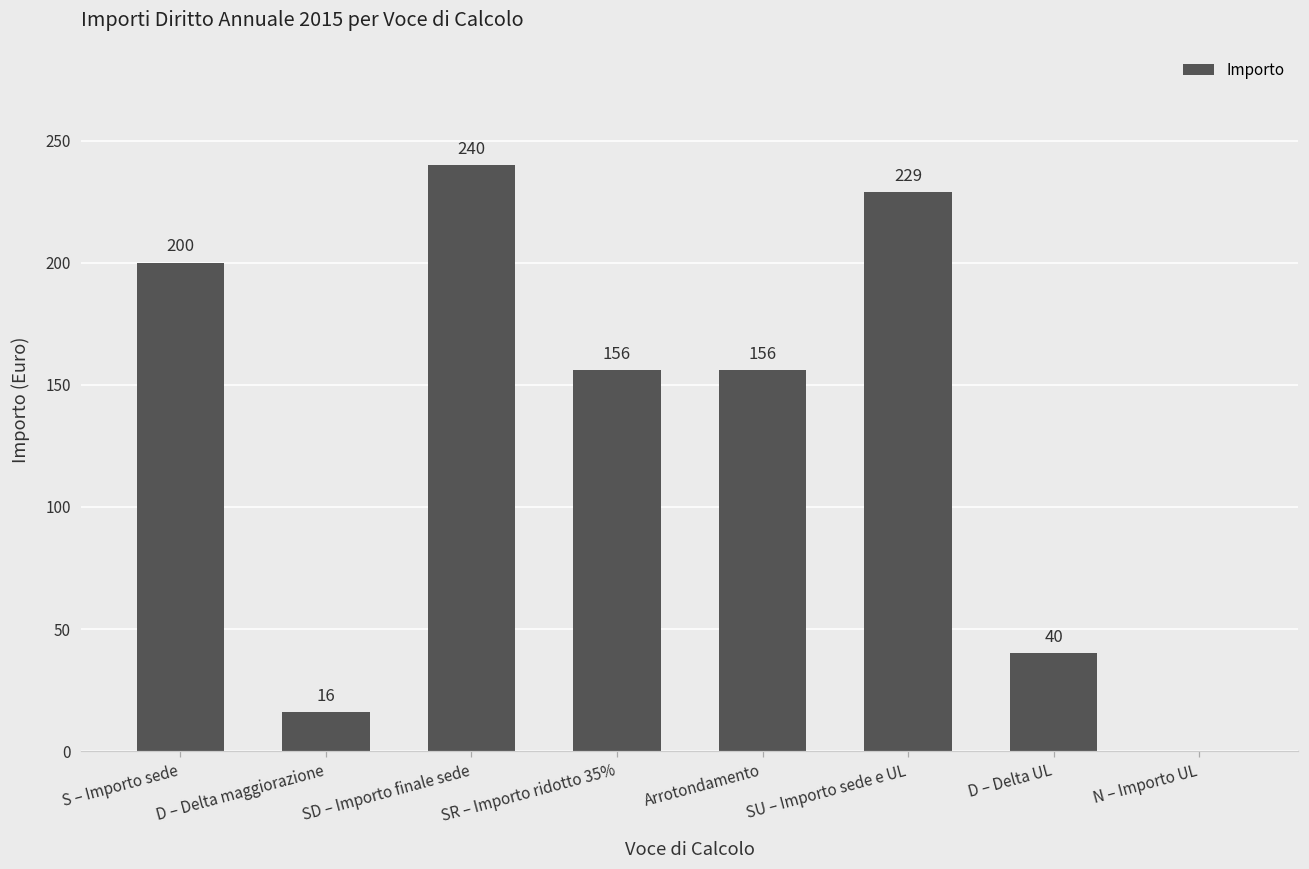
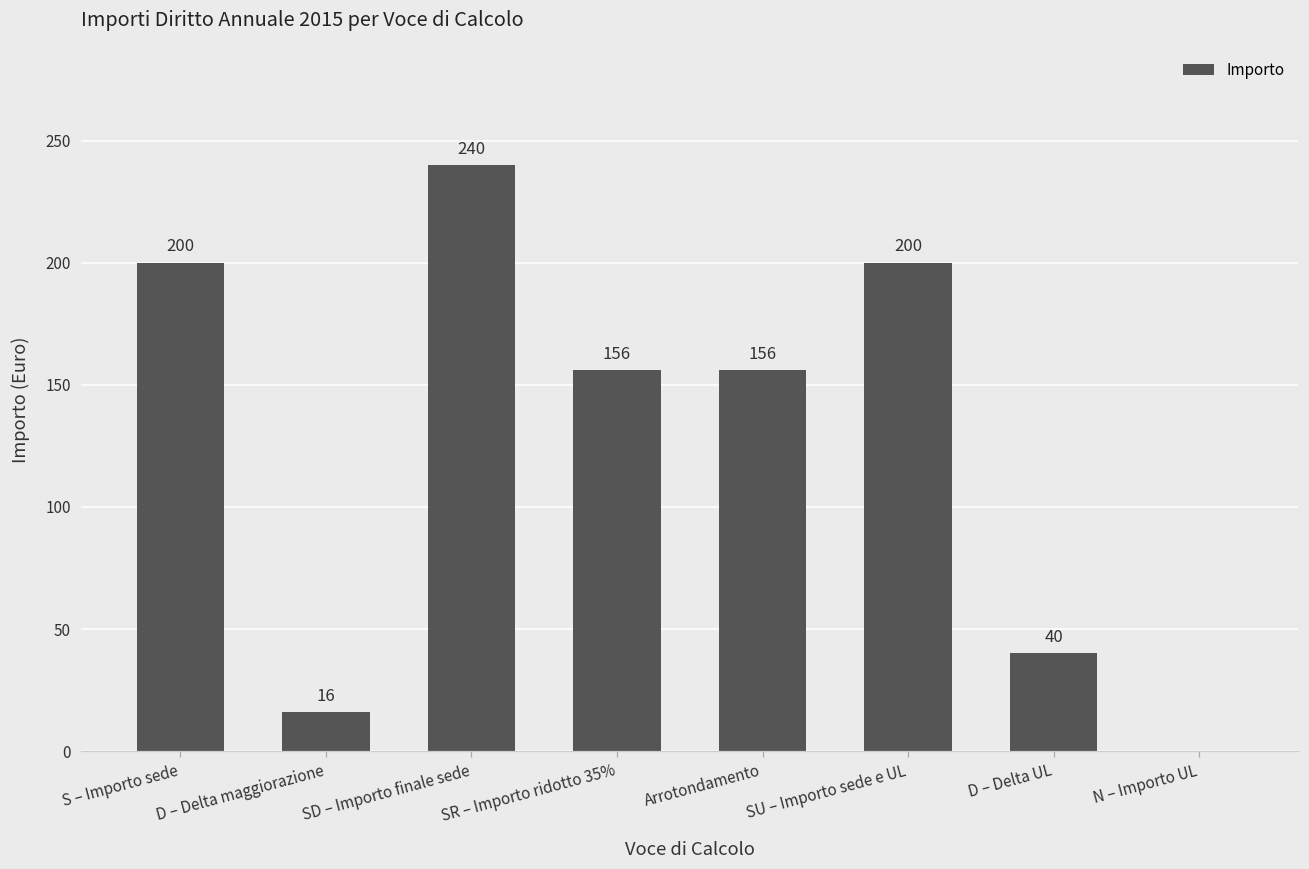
  {
    "S – Importo sede": 200,
    "D – Delta maggiorazione": 16,
    "SD – Importo finale sede": 240,
    "SR – Importo ridotto 35%": 156,
    "Arrotondamento": 156,
-   "SU – Importo sede e UL": 229,
+   "SU – Importo sede e UL": 200,
    "D – Delta UL": 40
  }
